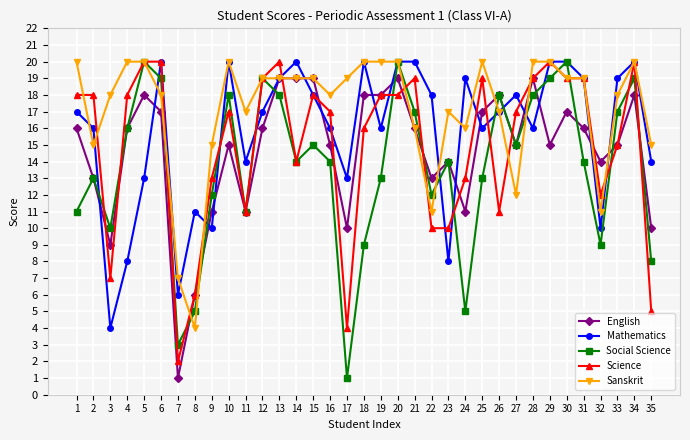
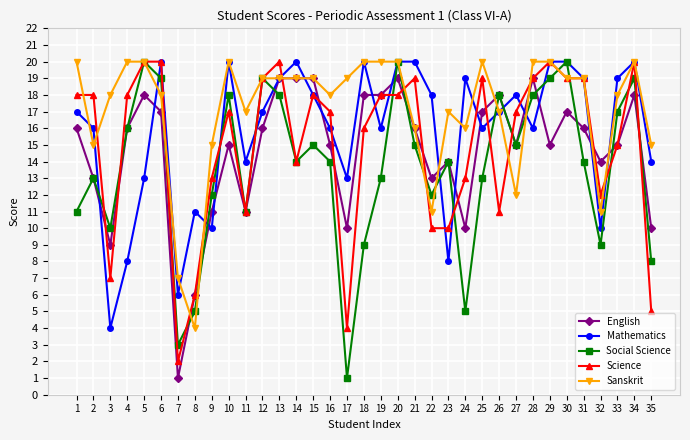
  {
    "English": {
      "1": 16,
      "3": 9,
      "5": 18,
      "6": 17,
      "7": 1,
      "9": 11,
      "10": 15,
      "12": 16,
      "16": 15,
      "17": 10,
      "18": 18,
      "20": 19,
      "22": 13,
-     "24": 11,
+     "24": 10,
      "25": 17,
      "29": 15,
      "30": 17,
      "31": 16,
      "32": 14,
      "34": 18,
      "35": 10
    },
    "Mathematics": {
      "1": 17,
      "2": 16,
      "3": 4,
      "4": 8,
      "5": 13,
      "7": 6,
      "8": 11,
      "9": 10,
      "11": 14,
      "12": 17,
      "14": 20,
      "16": 16,
      "17": 13,
      "19": 16,
      "21": 20,
      "22": 18,
      "23": 8,
      "24": 19,
      "25": 16,
      "27": 18,
      "28": 16,
      "32": 10,
      "33": 19,
      "35": 14
    },
    "Social Science": {
      "1": 11,
      "3": 10,
      "6": 19,
      "7": 3,
      "8": 5,
      "9": 12,
      "10": 18,
      "13": 18,
      "15": 15,
      "16": 14,
      "17": 1,
      "18": 9,
      "19": 13,
-     "21": 17,
+     "21": 15,
      "22": 12,
      "24": 5,
      "25": 13,
      "28": 18,
      "29": 19,
      "31": 14,
      "32": 9,
      "33": 17,
      "34": 19,
      "35": 8
    },
    "Science": {
      "1": 18,
      "2": 18,
      "3": 7,
      "4": 18,
      "7": 2,
      "9": 13,
      "10": 17,
      "13": 20,
      "16": 17,
      "17": 4,
      "18": 16,
      "20": 18,
      "21": 19,
      "22": 10,
      "23": 10,
      "24": 13,
      "25": 19,
      "26": 11,
      "27": 17,
      "32": 12,
      "35": 5
    },
    "Sanskrit": {
      "1": 20,
      "2": 15,
      "3": 18,
      "4": 20,
      "6": 18,
      "7": 7,
      "8": 4,
      "9": 15,
      "11": 17,
      "16": 18,
      "17": 19,
      "19": 20,
      "22": 11,
      "23": 17,
      "24": 16,
      "25": 20,
      "27": 12,
      "28": 20,
      "32": 11,
      "33": 18,
      "35": 15
    }
  }
